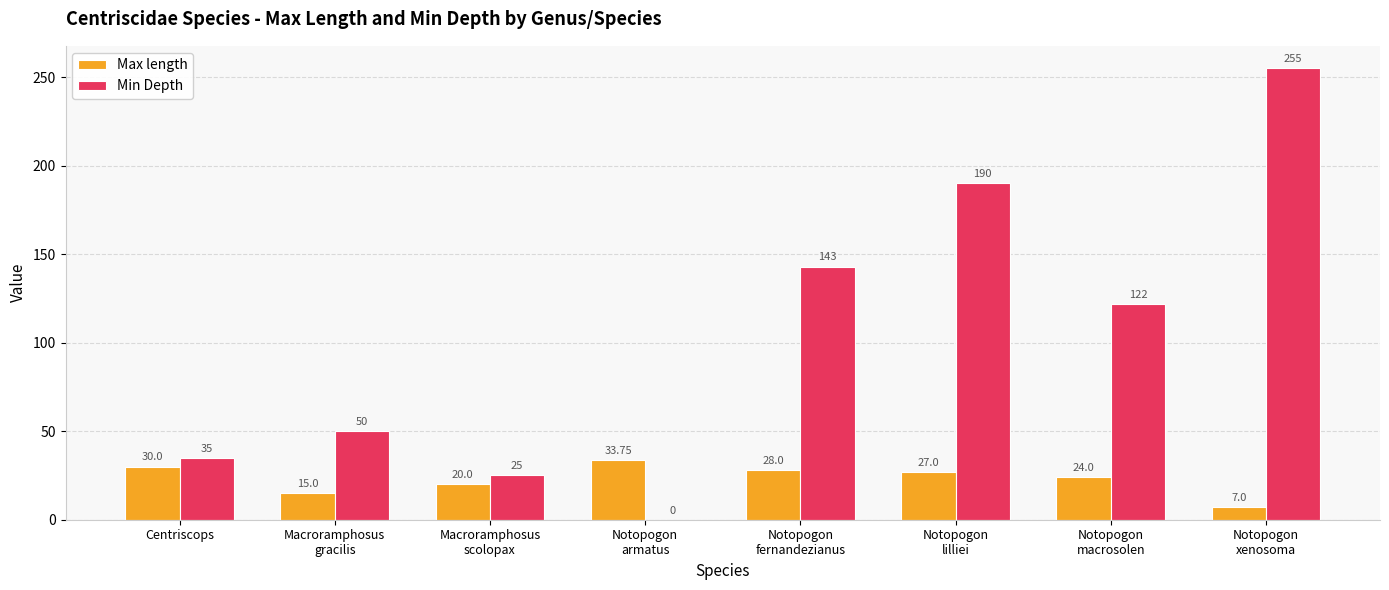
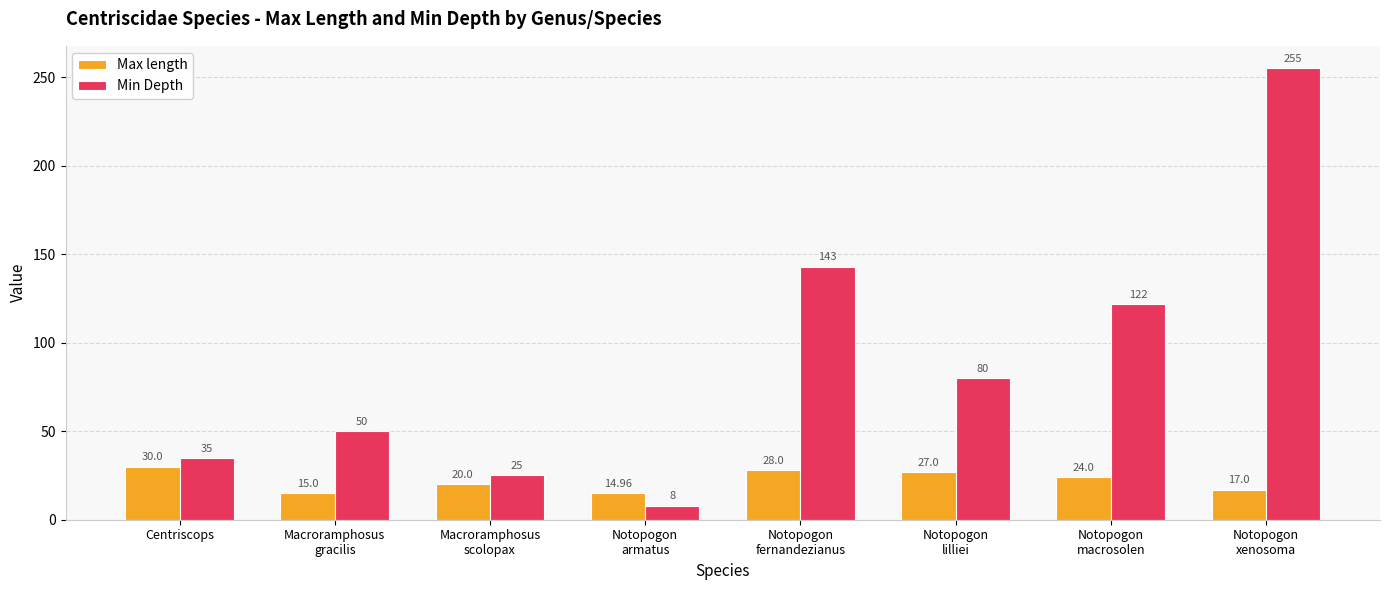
  {
    "Max length": {
      "Centriscops": 30.0,
      "Macroramphosus gracilis": 15.0,
      "Macroramphosus scolopax": 20.0,
-     "Notopogon armatus": 33.75,
+     "Notopogon armatus": 14.96,
      "Notopogon fernandezianus": 28.0,
      "Notopogon lilliei": 27.0,
      "Notopogon macrosolen": 24.0,
-     "Notopogon xenosoma": 7.0
+     "Notopogon xenosoma": 17.0
    },
    "Min Depth": {
      "Centriscops": 35,
      "Macroramphosus gracilis": 50,
      "Macroramphosus scolopax": 25,
-     "Notopogon armatus": 0,
+     "Notopogon armatus": 8,
      "Notopogon fernandezianus": 143,
-     "Notopogon lilliei": 190,
+     "Notopogon lilliei": 80,
      "Notopogon macrosolen": 122,
      "Notopogon xenosoma": 255
    }
  }
